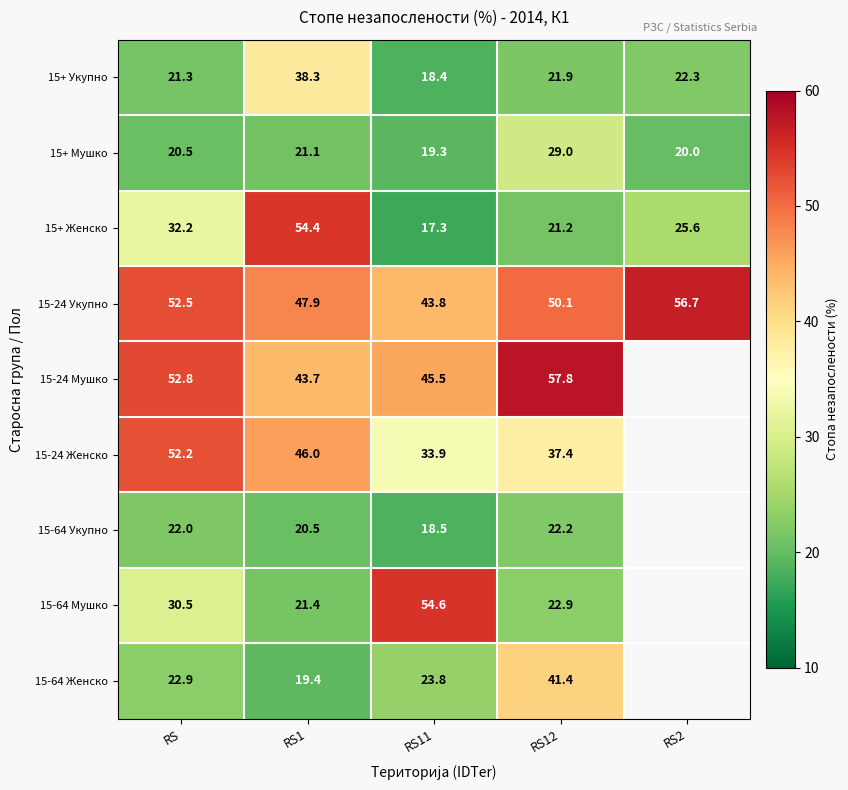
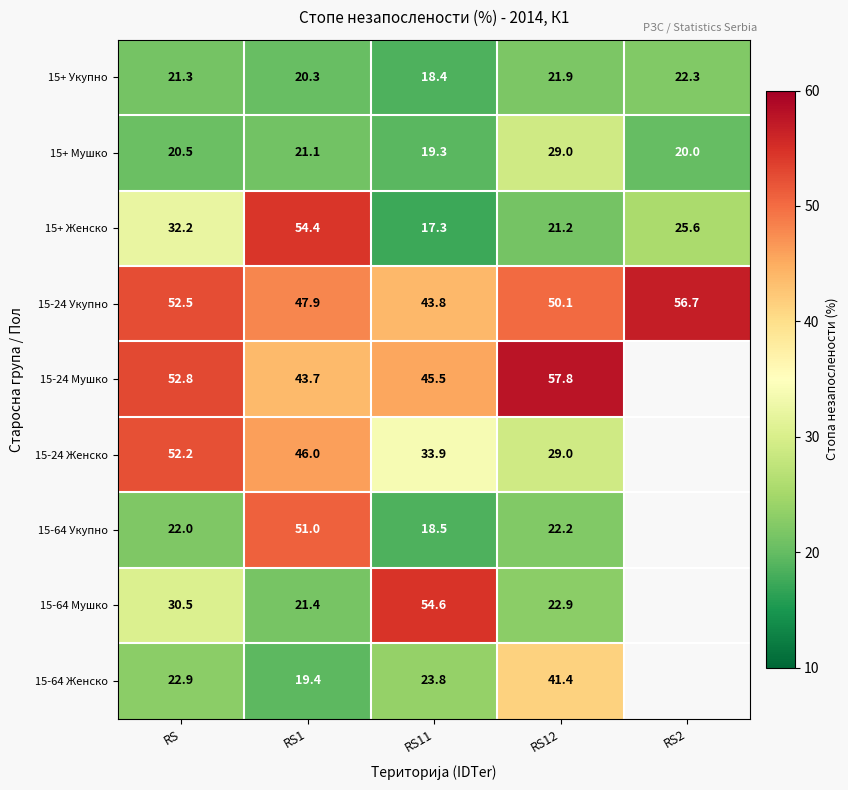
  {
    "15+ Укупно": {
      "RS": 21.3,
-     "RS1": 38.3,
+     "RS1": 20.3,
      "RS11": 18.4,
      "RS12": 21.9,
      "RS2": 22.3
    },
    "15+ Мушко": {
      "RS": 20.5,
      "RS1": 21.1,
      "RS11": 19.3,
      "RS12": 29.0,
      "RS2": 20.0
    },
    "15+ Женско": {
      "RS": 32.2,
      "RS1": 54.4,
      "RS11": 17.3,
      "RS12": 21.2,
      "RS2": 25.6
    },
    "15-24 Укупно": {
      "RS": 52.5,
      "RS1": 47.9,
      "RS11": 43.8,
      "RS12": 50.1,
      "RS2": 56.7
    },
    "15-24 Мушко": {
      "RS": 52.8,
      "RS1": 43.7,
      "RS11": 45.5,
      "RS12": 57.8
    },
    "15-24 Женско": {
      "RS": 52.2,
      "RS1": 46.0,
      "RS11": 33.9,
-     "RS12": 37.4
+     "RS12": 29.0
    },
    "15-64 Укупно": {
      "RS": 22.0,
-     "RS1": 20.5,
+     "RS1": 51.0,
      "RS11": 18.5,
      "RS12": 22.2
    },
    "15-64 Мушко": {
      "RS": 30.5,
      "RS1": 21.4,
      "RS11": 54.6,
      "RS12": 22.9
    },
    "15-64 Женско": {
      "RS": 22.9,
      "RS1": 19.4,
      "RS11": 23.8,
      "RS12": 41.4
    }
  }
